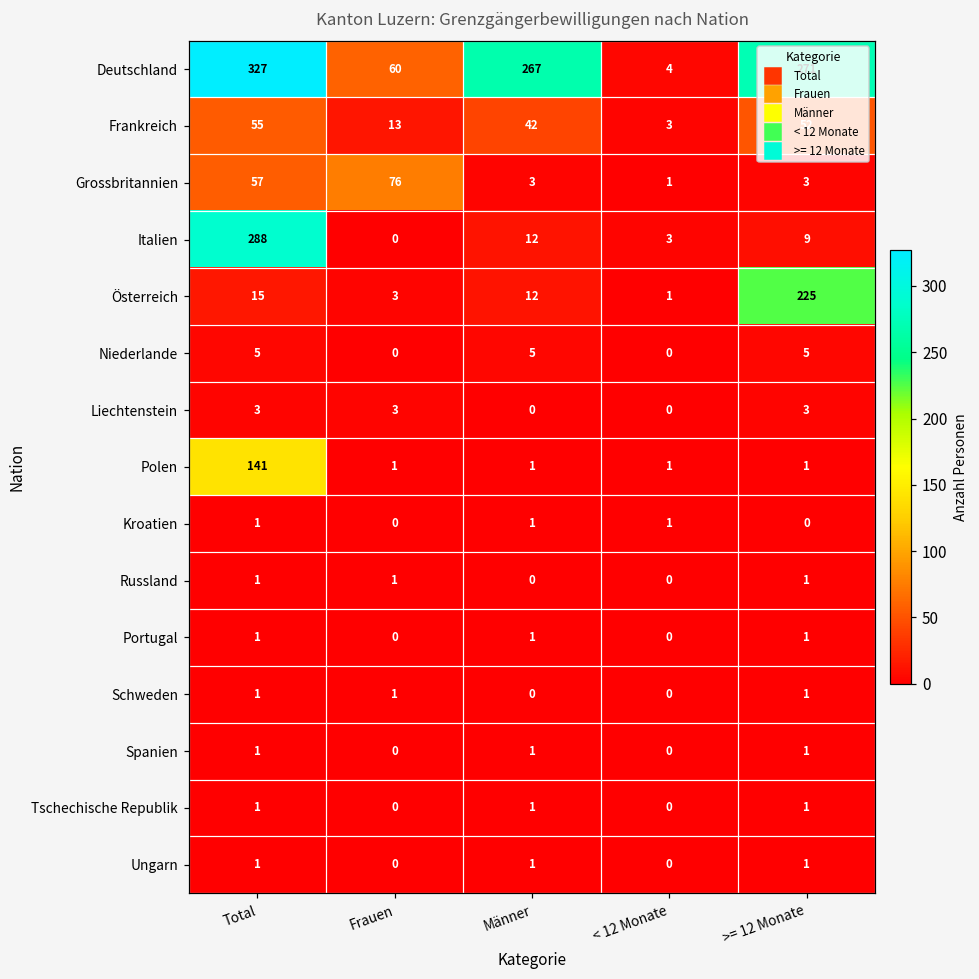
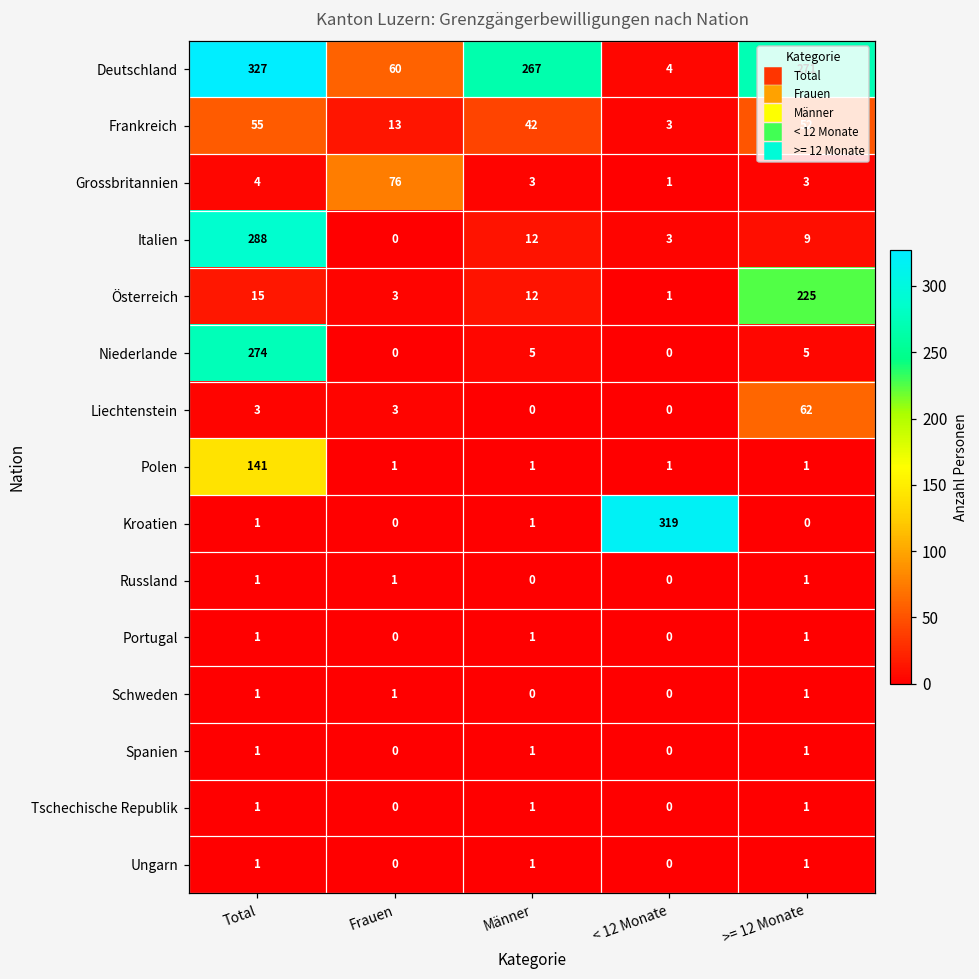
  {
    "Deutschland": {
      "Total": 327,
      "Frauen": 60,
      "Männer": 267,
      "< 12 Monate": 4
    },
    "Frankreich": {
      "Total": 55,
      "Frauen": 13,
      "Männer": 42,
      "< 12 Monate": 3
    },
    "Grossbritannien": {
-     "Total": 57,
+     "Total": 4,
      "Frauen": 76,
      "Männer": 3,
      "< 12 Monate": 1,
      ">= 12 Monate": 3
    },
    "Italien": {
      "Total": 288,
      "Frauen": 0,
      "Männer": 12,
      "< 12 Monate": 3,
      ">= 12 Monate": 9
    },
    "Österreich": {
      "Total": 15,
      "Frauen": 3,
      "Männer": 12,
      "< 12 Monate": 1,
      ">= 12 Monate": 225
    },
    "Niederlande": {
-     "Total": 5,
+     "Total": 274,
      "Frauen": 0,
      "Männer": 5,
      "< 12 Monate": 0,
      ">= 12 Monate": 5
    },
    "Liechtenstein": {
      "Total": 3,
      "Frauen": 3,
      "Männer": 0,
      "< 12 Monate": 0,
-     ">= 12 Monate": 3
+     ">= 12 Monate": 62
    },
    "Polen": {
      "Total": 141,
      "Frauen": 1,
      "Männer": 1,
      "< 12 Monate": 1,
      ">= 12 Monate": 1
    },
    "Kroatien": {
      "Total": 1,
      "Frauen": 0,
      "Männer": 1,
-     "< 12 Monate": 1,
+     "< 12 Monate": 319,
      ">= 12 Monate": 0
    },
    "Russland": {
      "Total": 1,
      "Frauen": 1,
      "Männer": 0,
      "< 12 Monate": 0,
      ">= 12 Monate": 1
    },
    "Portugal": {
      "Total": 1,
      "Frauen": 0,
      "Männer": 1,
      "< 12 Monate": 0,
      ">= 12 Monate": 1
    },
    "Schweden": {
      "Total": 1,
      "Frauen": 1,
      "Männer": 0,
      "< 12 Monate": 0,
      ">= 12 Monate": 1
    },
    "Spanien": {
      "Total": 1,
      "Frauen": 0,
      "Männer": 1,
      "< 12 Monate": 0,
      ">= 12 Monate": 1
    },
    "Tschechische Republik": {
      "Total": 1,
      "Frauen": 0,
      "Männer": 1,
      "< 12 Monate": 0,
      ">= 12 Monate": 1
    },
    "Ungarn": {
      "Total": 1,
      "Frauen": 0,
      "Männer": 1,
      "< 12 Monate": 0,
      ">= 12 Monate": 1
    }
  }
